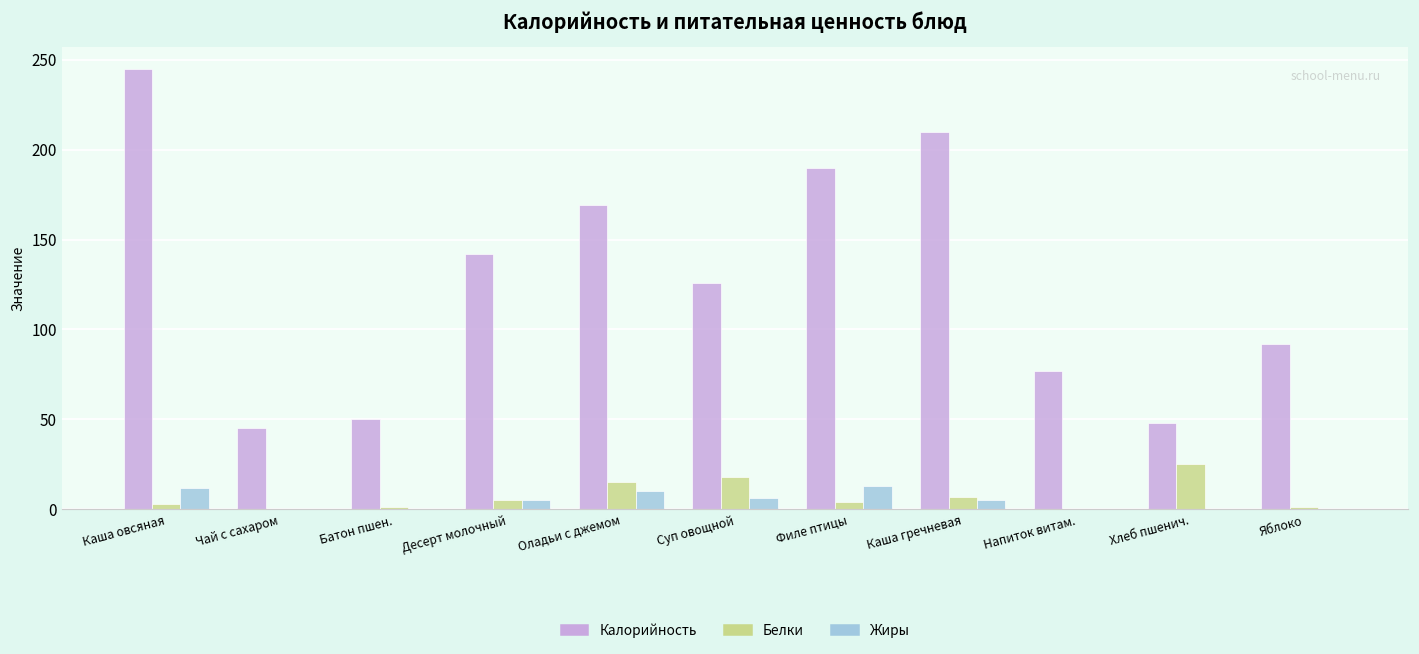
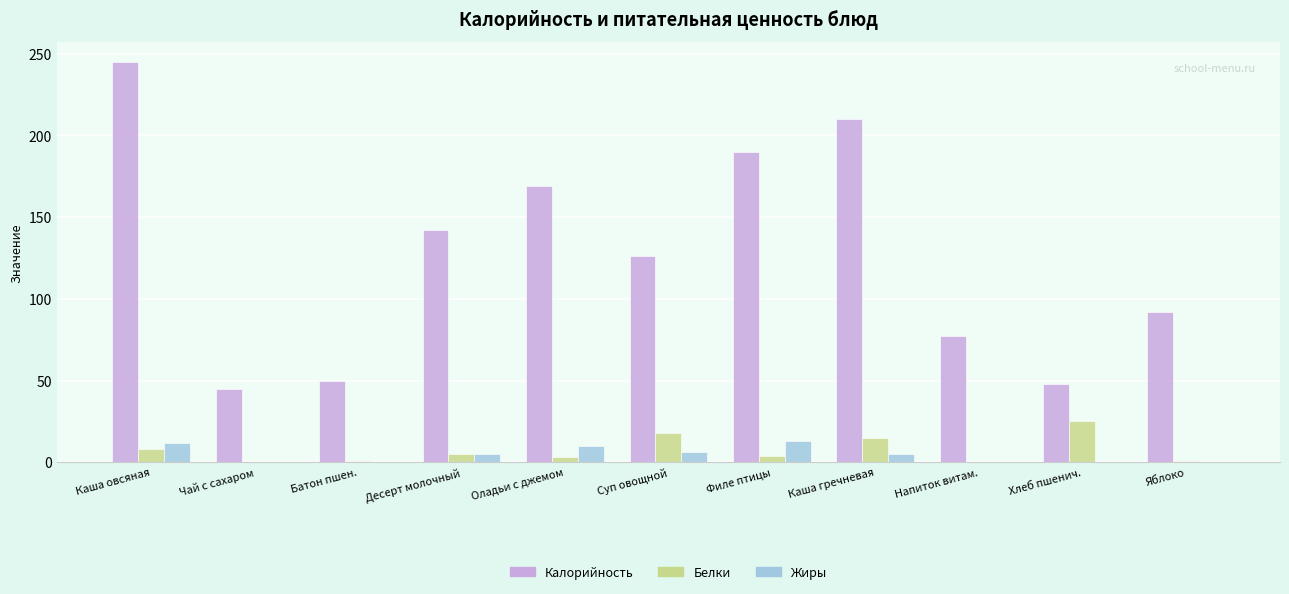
  {
    "Белки": {
-     "Каша овсяная": 3,
+     "Каша овсяная": 8,
      "Чай с сахаром": 0,
      "Десерт молочный": 5,
-     "Оладьи с джемом": 15,
+     "Оладьи с джемом": 3,
      "Суп овощной": 18,
      "Филе птицы": 4,
-     "Каша гречневая": 7,
+     "Каша гречневая": 15,
      "Напиток витам.": 0,
      "Хлеб пшенич.": 25
    }
  }
